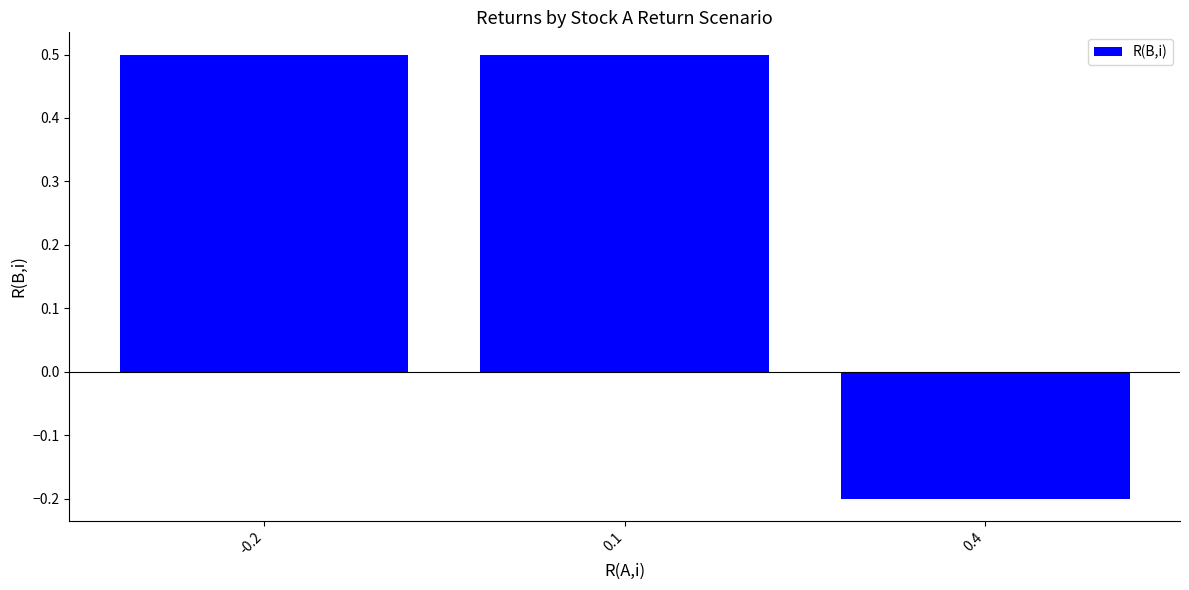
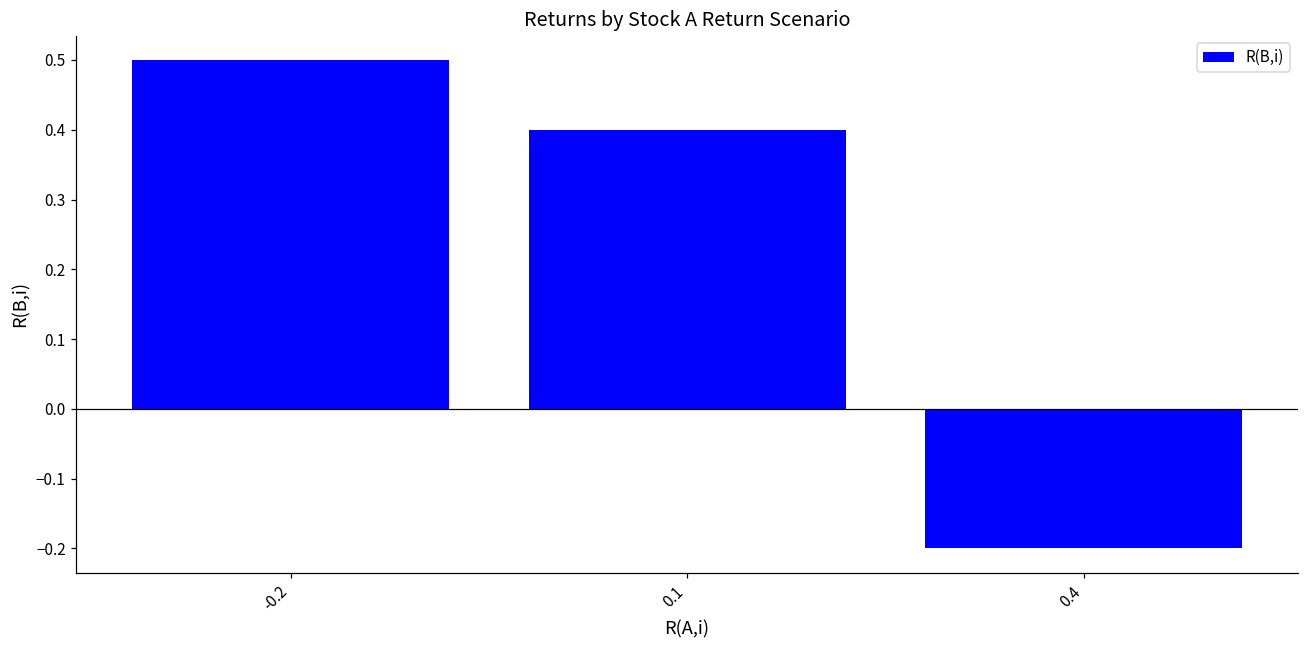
  {
    "-0.2": 0.5,
-   "0.1": 0.5,
+   "0.1": 0.4,
    "0.4": -0.2
  }
